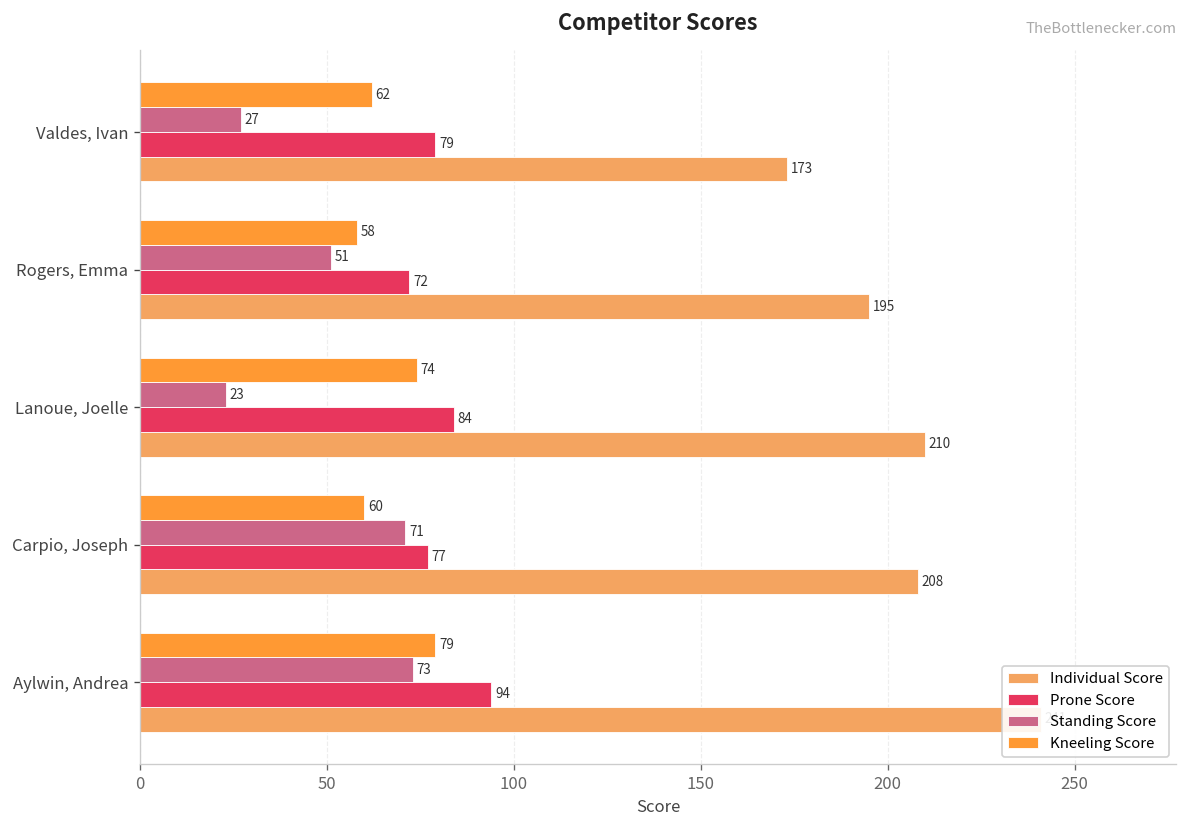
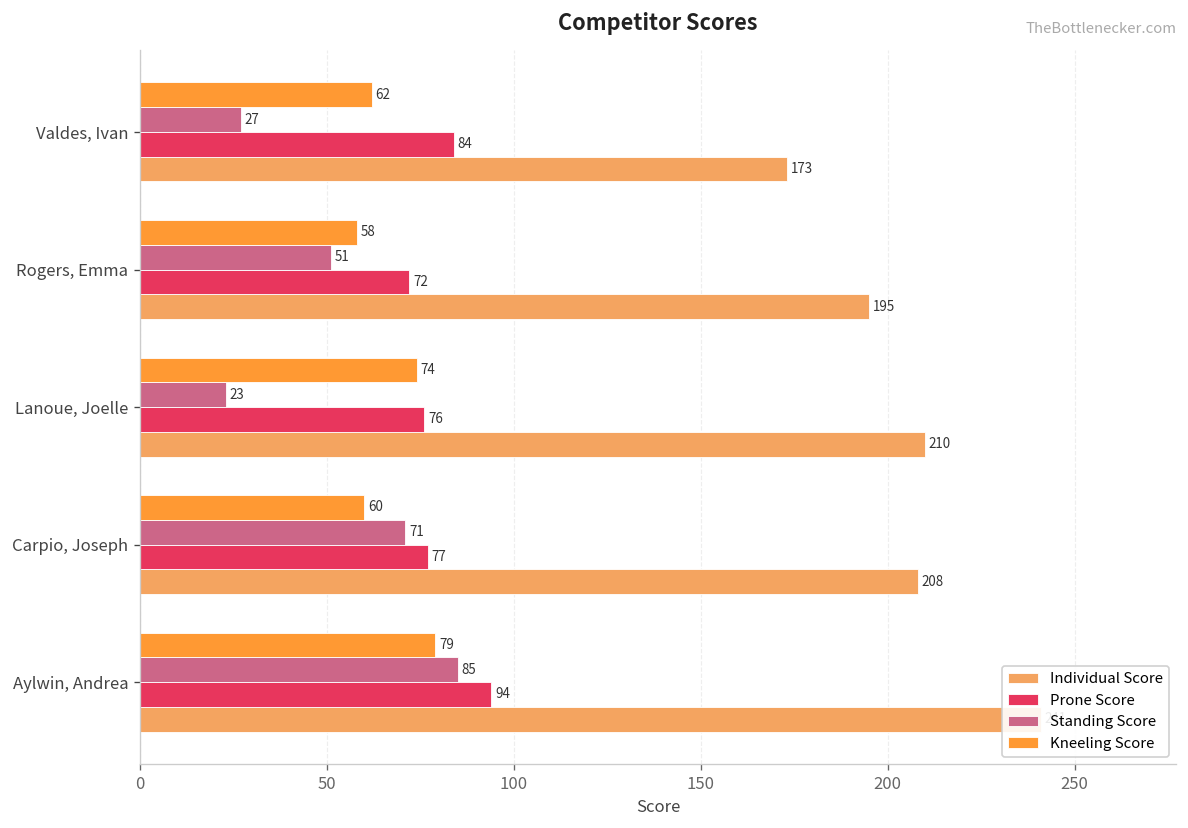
  {
    "Prone Score": {
-     "Valdes, Ivan": 79,
+     "Valdes, Ivan": 84,
      "Rogers, Emma": 72,
-     "Lanoue, Joelle": 84,
+     "Lanoue, Joelle": 76,
      "Carpio, Joseph": 77,
      "Aylwin, Andrea": 94
    },
    "Standing Score": {
      "Valdes, Ivan": 27,
      "Rogers, Emma": 51,
      "Lanoue, Joelle": 23,
      "Carpio, Joseph": 71,
-     "Aylwin, Andrea": 73
+     "Aylwin, Andrea": 85
    }
  }
